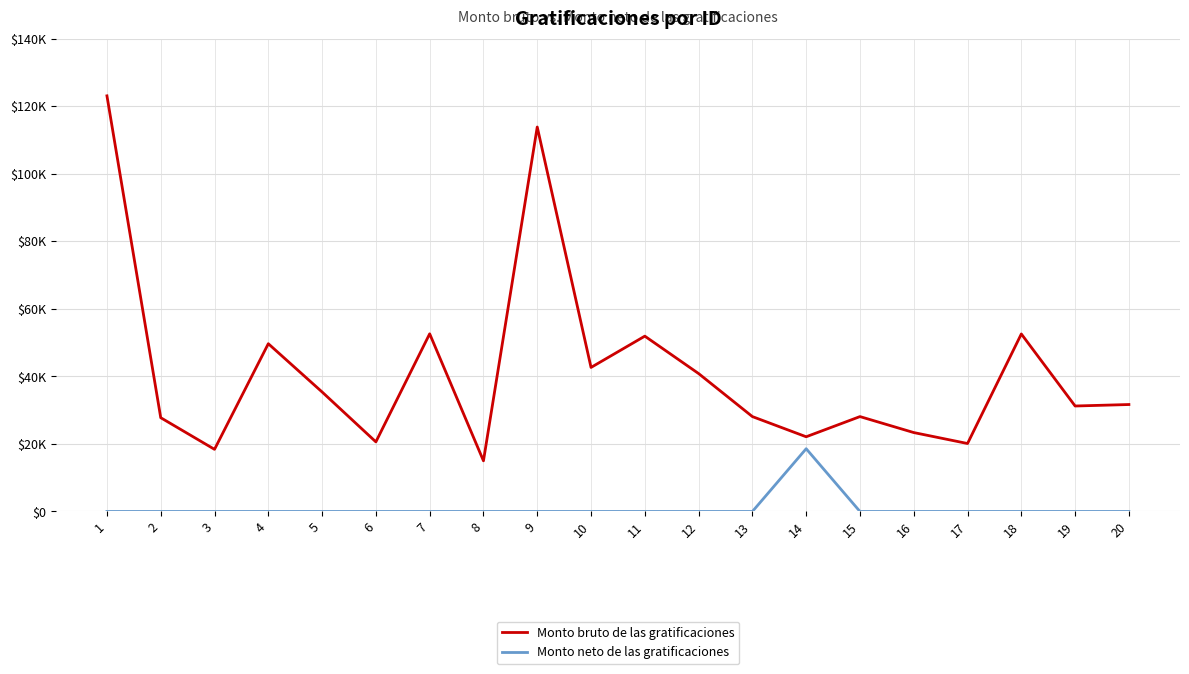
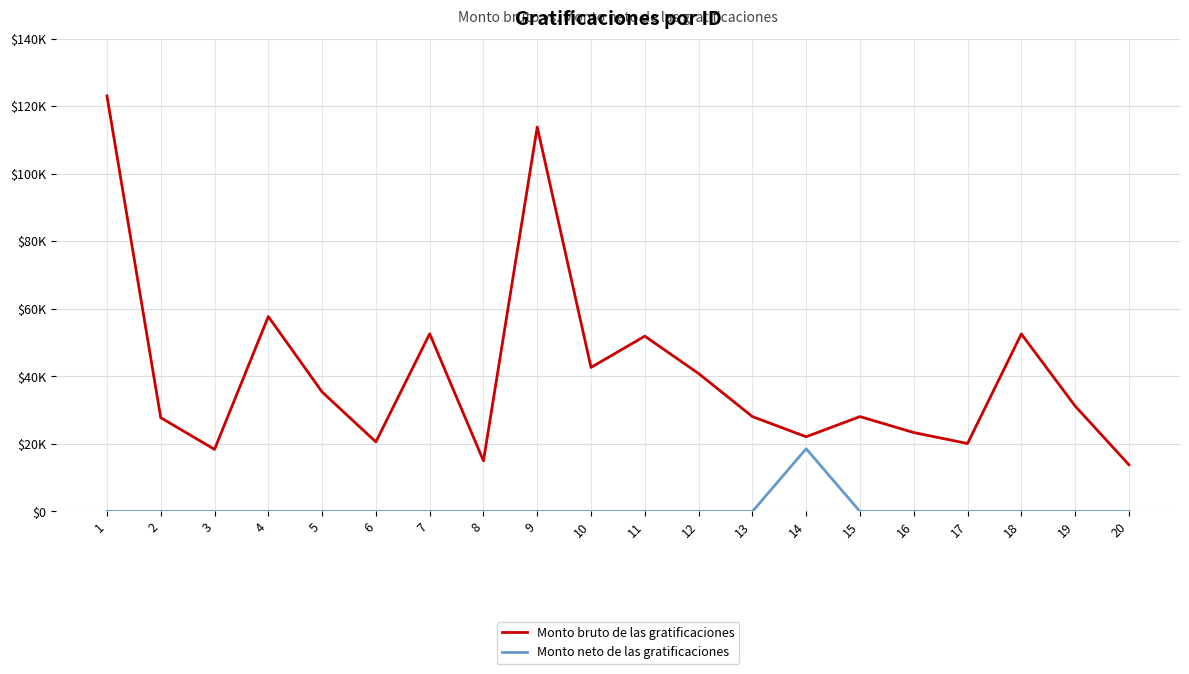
  {
    "Monto bruto de las gratificaciones": {
      "1": "$123000",
      "2": "$28000",
      "3": "$18000",
-     "4": "$50000",
+     "4": "$58000",
      "5": "$35000",
      "6": "$21000",
      "7": "$53000",
      "8": "$15000",
      "9": "$114000",
      "10": "$43000",
      "11": "$52000",
      "12": "$41000",
      "13": "$28000",
      "14": "$22000",
      "15": "$28000",
      "16": "$23000",
      "17": "$20000",
      "18": "$53000",
      "19": "$31000",
-     "20": "$32000"
+     "20": "$14000"
    },
    "Monto neto de las gratificaciones": {
      "1": "$0",
      "2": "$0",
      "3": "$0",
      "4": "$0",
      "5": "$0",
      "6": "$0",
      "7": "$0",
      "8": "$0",
      "9": "$0",
      "10": "$0",
      "11": "$0",
      "12": "$0",
      "13": "$0",
      "14": "$19000",
      "15": "$0",
      "16": "$0",
      "17": "$0",
      "18": "$0",
      "19": "$0",
      "20": "$0"
    }
  }
